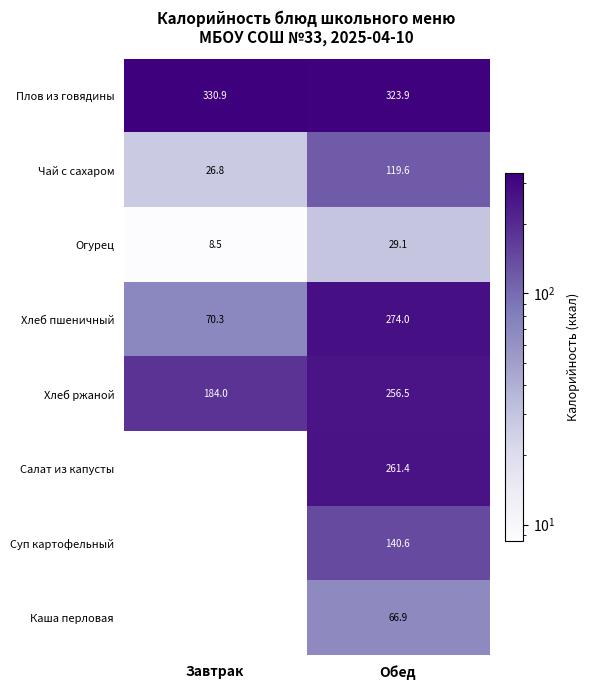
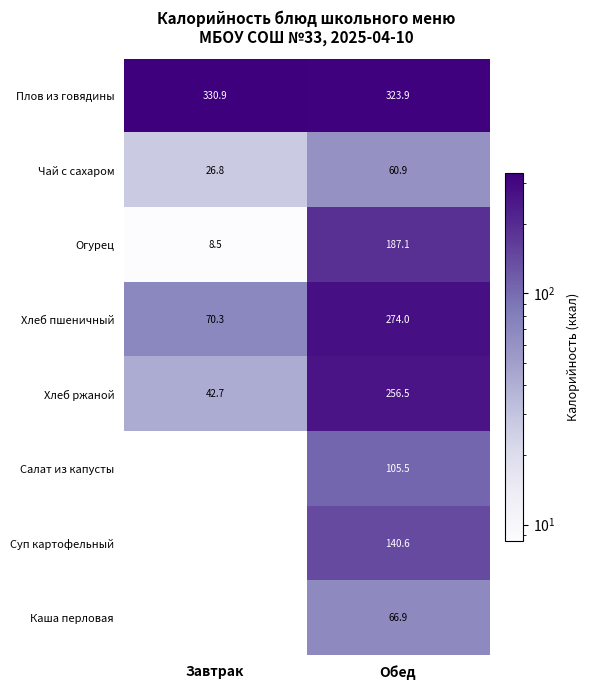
  {
    "Плов из говядины": {
      "Завтрак": 330.9,
      "Обед": 323.9
    },
    "Чай с сахаром": {
      "Завтрак": 26.8,
-     "Обед": 119.6
+     "Обед": 60.9
    },
    "Огурец": {
      "Завтрак": 8.5,
-     "Обед": 29.1
+     "Обед": 187.1
    },
    "Хлеб пшеничный": {
      "Завтрак": 70.3,
      "Обед": 274.0
    },
    "Хлеб ржаной": {
-     "Завтрак": 184.0,
+     "Завтрак": 42.7,
      "Обед": 256.5
    },
    "Салат из капусты": {
-     "Обед": 261.4
+     "Обед": 105.5
    },
    "Суп картофельный": {
      "Обед": 140.6
    },
    "Каша перловая": {
      "Обед": 66.9
    }
  }
